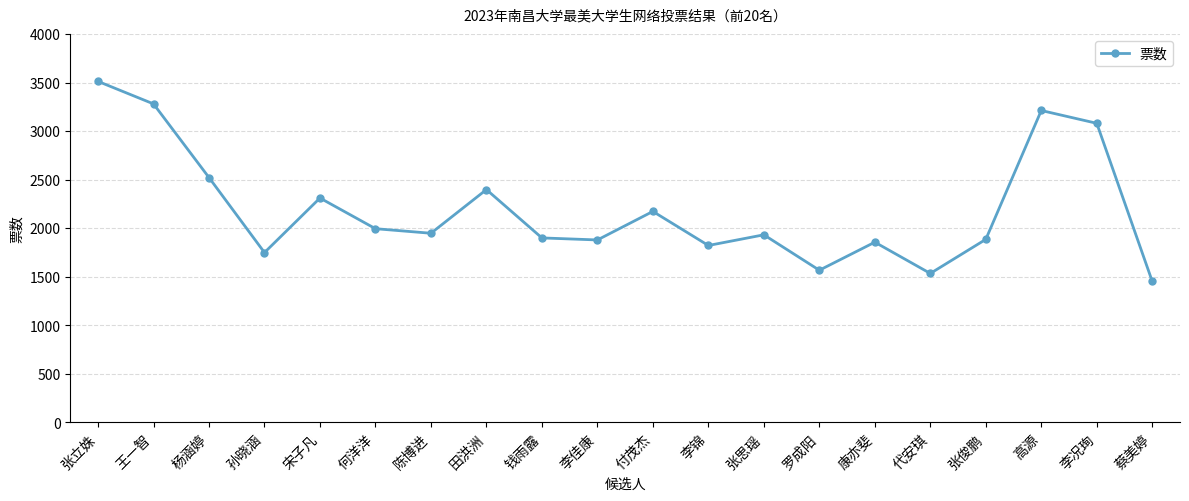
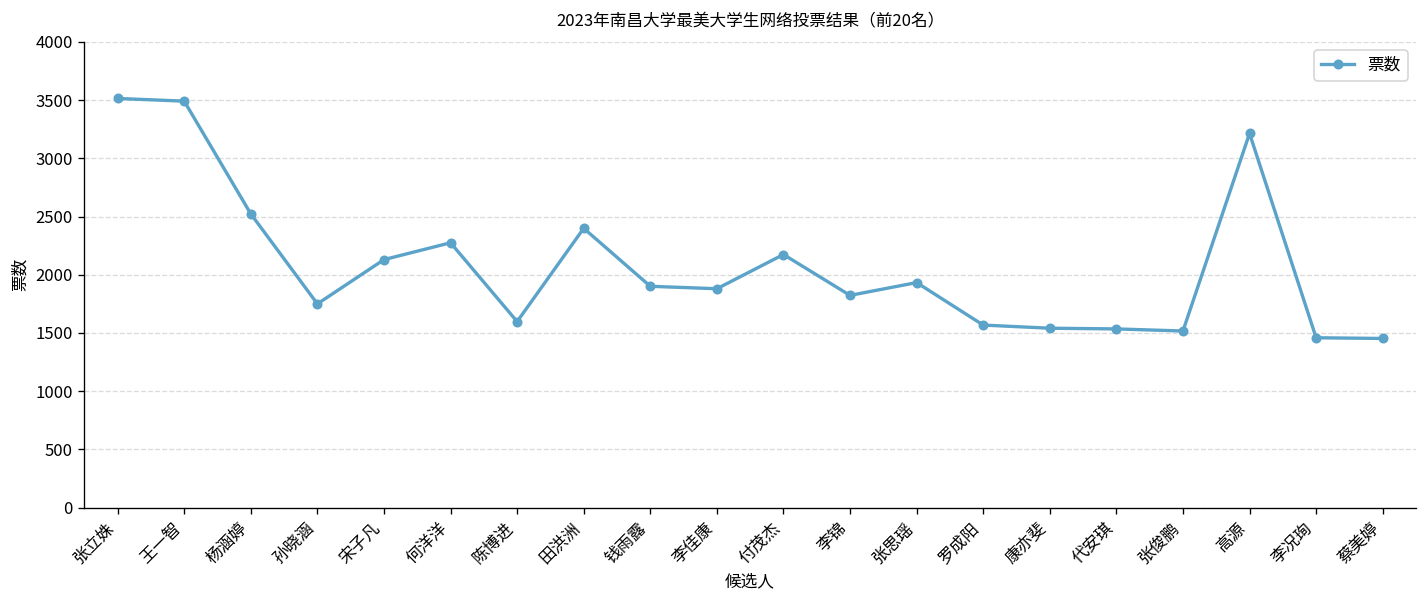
  {
    "张立姝": 3500,
-   "王一智": 3300,
+   "王一智": 3500,
    "杨涵婷": 2500,
    "孙晓涵": 1800,
-   "宋子凡": 2300,
-   "何洋洋": 2000,
-   "陈博进": 1900,
+   "宋子凡": 2100,
+   "何洋洋": 2300,
+   "陈博进": 1600,
    "田洪洲": 2400,
    "钱雨露": 1900,
    "李佳康": 1900,
    "付茂杰": 2200,
    "李锦": 1800,
    "张思瑶": 1900,
    "罗成阳": 1600,
-   "康亦斐": 1900,
+   "康亦斐": 1500,
    "代安琪": 1500,
-   "张俊鹏": 1900,
+   "张俊鹏": 1500,
    "高源": 3200,
-   "李况珣": 3100,
+   "李况珣": 1500,
    "蔡美婷": 1500
  }
